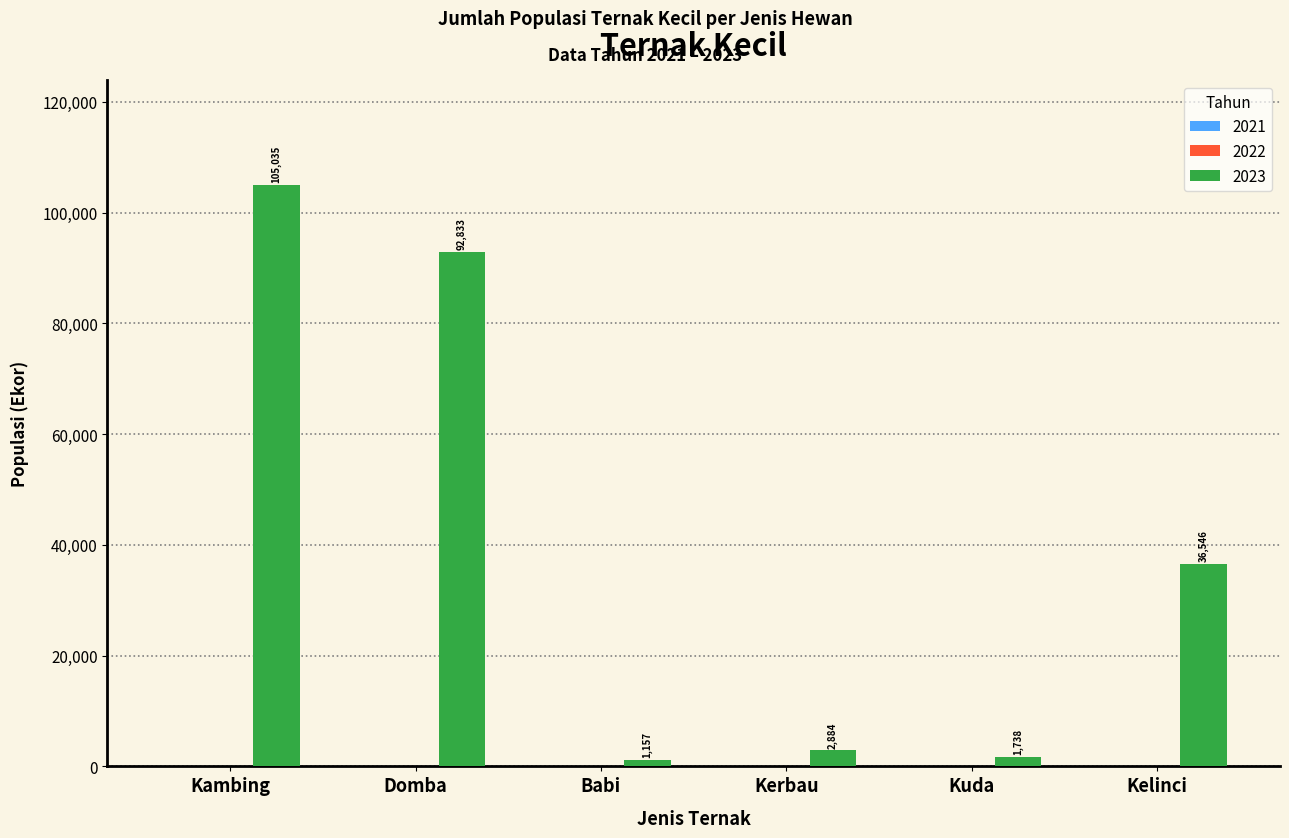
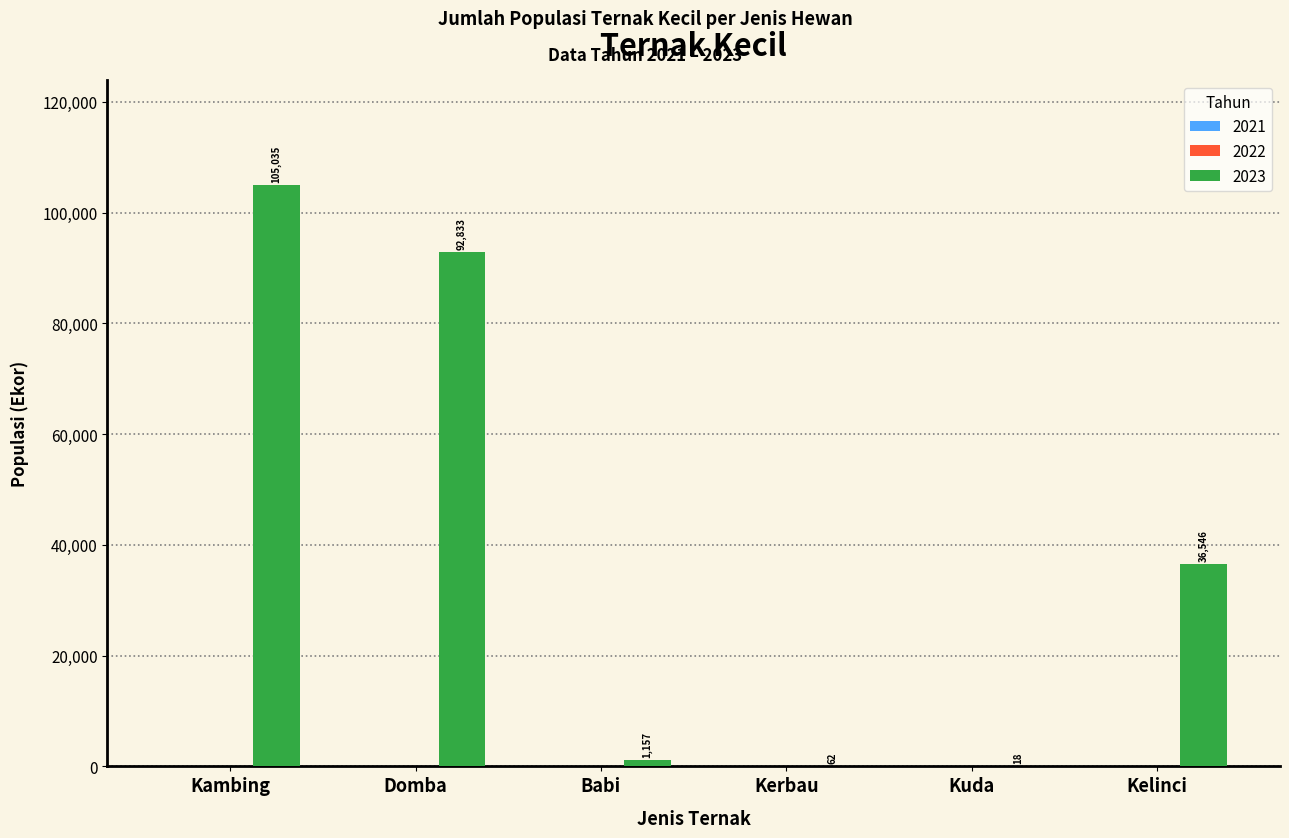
  {
    "2021": {
      "Kambing": "0",
      "Domba": "0",
      "Babi": "0",
      "Kerbau": "0",
      "Kuda": "0",
      "Kelinci": "0"
    },
    "2022": {
      "Kambing": "0",
      "Domba": "0",
      "Babi": "0",
      "Kerbau": "0",
      "Kuda": "0",
      "Kelinci": "0"
    },
    "2023": {
      "Kambing": "105,035",
      "Domba": "92,833",
      "Babi": "1,157",
-     "Kerbau": "2,884",
-     "Kuda": "1,738",
+     "Kerbau": "62",
+     "Kuda": "18",
      "Kelinci": "36,546"
    }
  }
